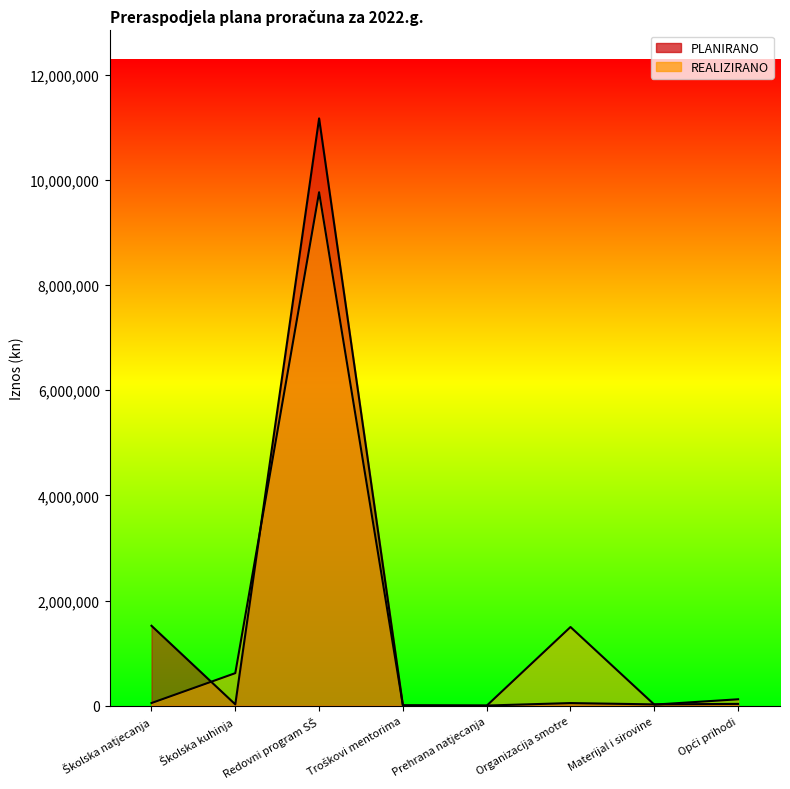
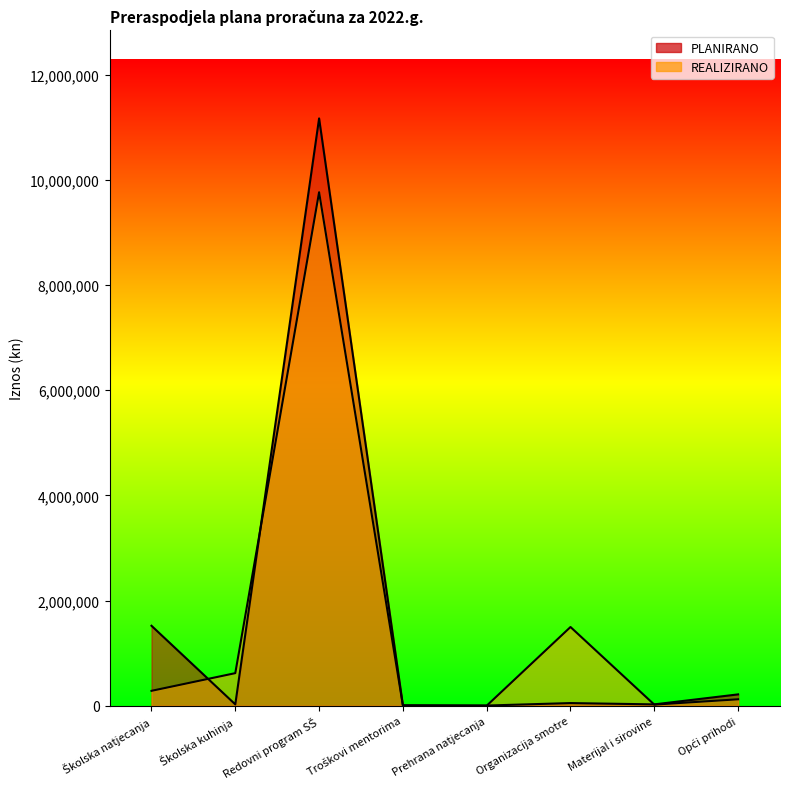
  {
    "PLANIRANO": {
      "Školska natjecanja": "1,500,000",
      "Školska kuhinja": "0",
      "Redovni program SŠ": "11,200,000",
      "Organizacija smotre": "100,000",
-     "Opći prihodi": "0"
+     "Opći prihodi": "200,000"
    },
    "REALIZIRANO": {
-     "Školska natjecanja": "100,000",
+     "Školska natjecanja": "300,000",
      "Školska kuhinja": "600,000",
      "Redovni program SŠ": "9,800,000",
      "Organizacija smotre": "1,500,000",
      "Opći prihodi": "100,000"
    }
  }
